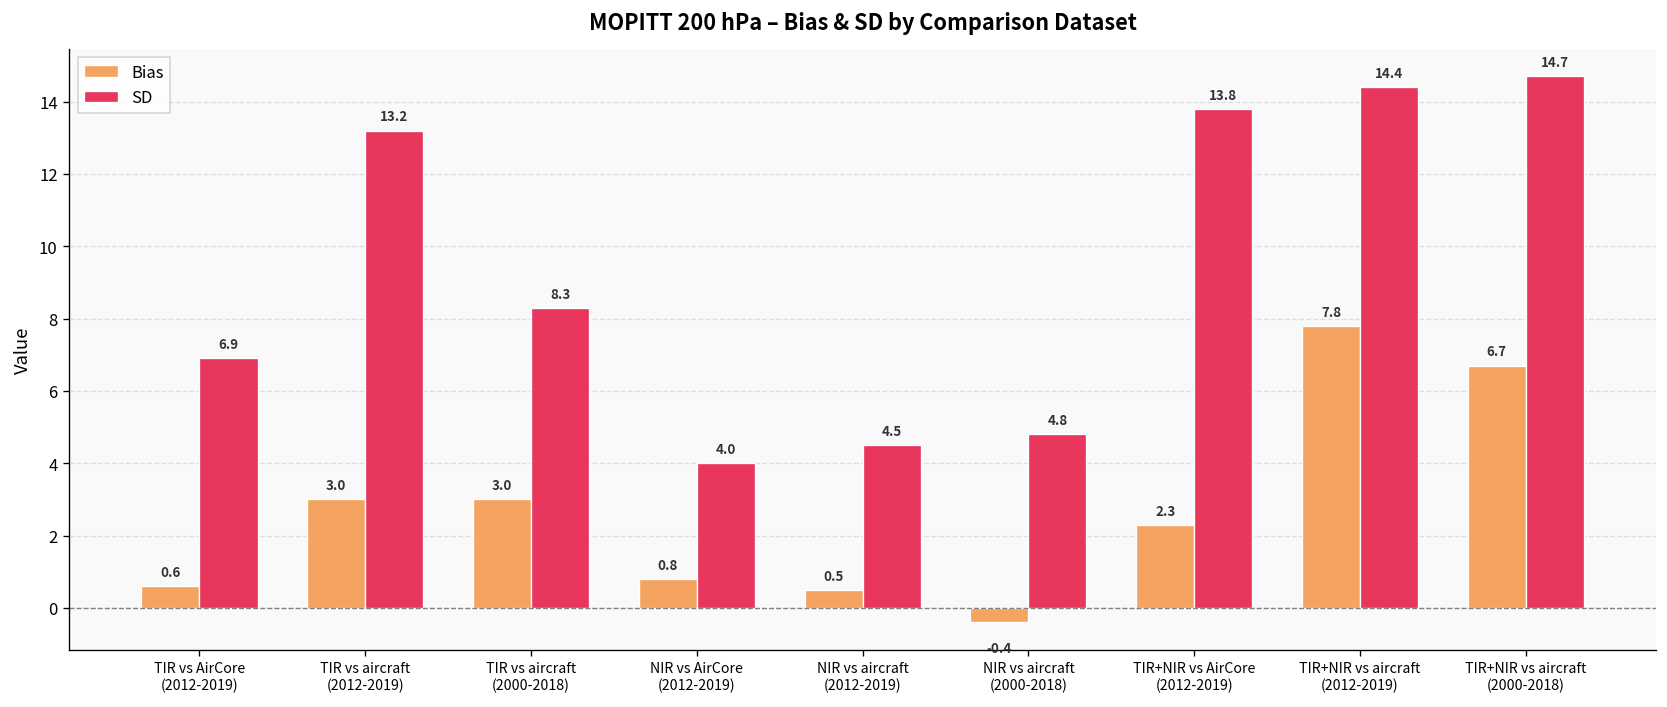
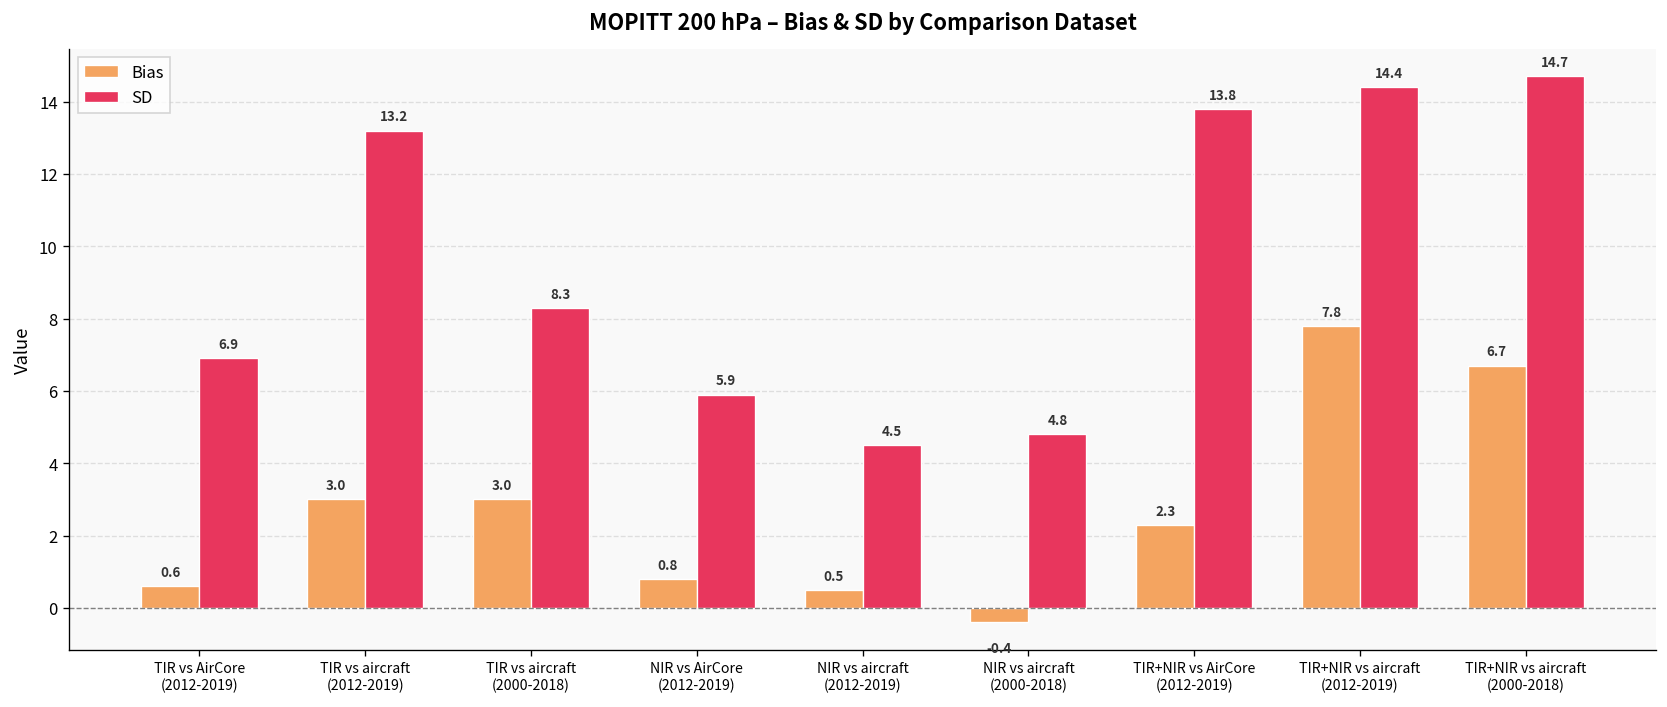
  {
    "Bias": {
      "TIR vs AirCore (2012-2019)": 0.6,
      "TIR vs aircraft (2012-2019)": 3.0,
      "TIR vs aircraft (2000-2018)": 3.0,
      "NIR vs AirCore (2012-2019)": 0.8,
      "NIR vs aircraft (2012-2019)": 0.5,
      "NIR vs aircraft (2000-2018)": -0.4,
      "TIR+NIR vs AirCore (2012-2019)": 2.3,
      "TIR+NIR vs aircraft (2012-2019)": 7.8,
      "TIR+NIR vs aircraft (2000-2018)": 6.7
    },
    "SD": {
      "TIR vs AirCore (2012-2019)": 6.9,
      "TIR vs aircraft (2012-2019)": 13.2,
      "TIR vs aircraft (2000-2018)": 8.3,
-     "NIR vs AirCore (2012-2019)": 4.0,
+     "NIR vs AirCore (2012-2019)": 5.9,
      "NIR vs aircraft (2012-2019)": 4.5,
      "NIR vs aircraft (2000-2018)": 4.8,
      "TIR+NIR vs AirCore (2012-2019)": 13.8,
      "TIR+NIR vs aircraft (2012-2019)": 14.4,
      "TIR+NIR vs aircraft (2000-2018)": 14.7
    }
  }
